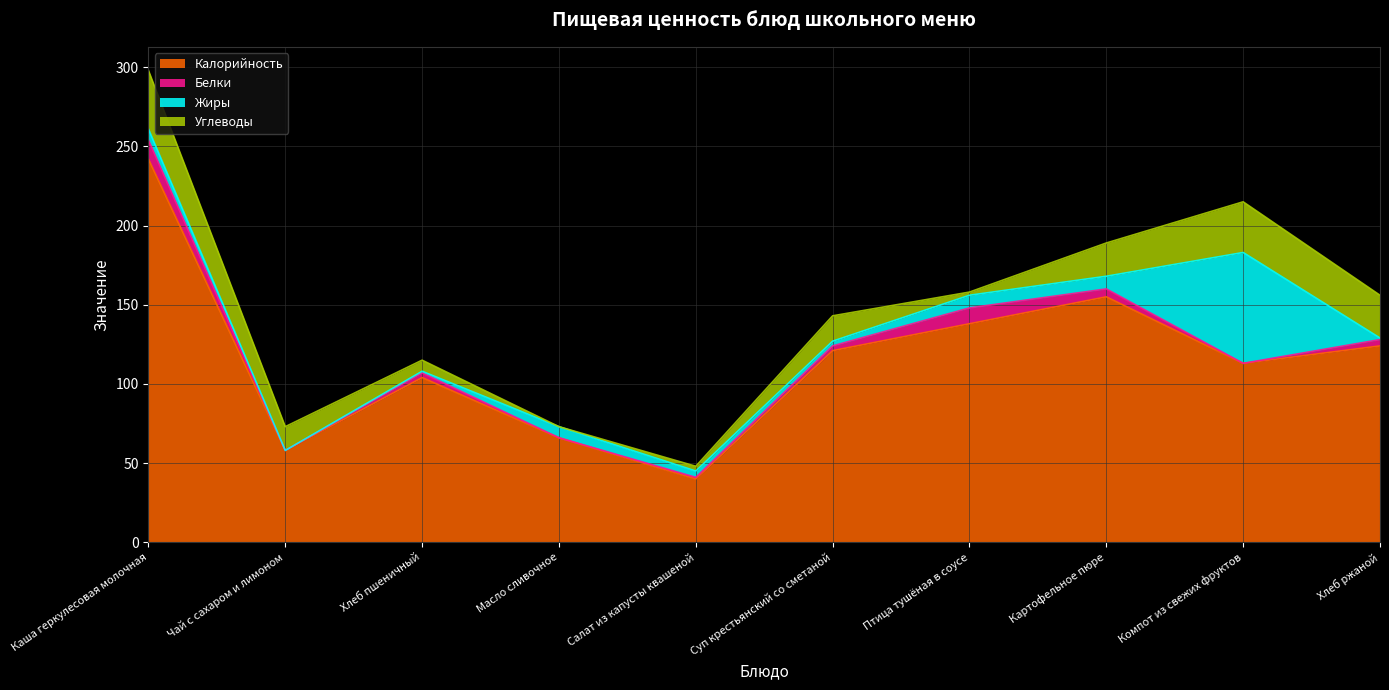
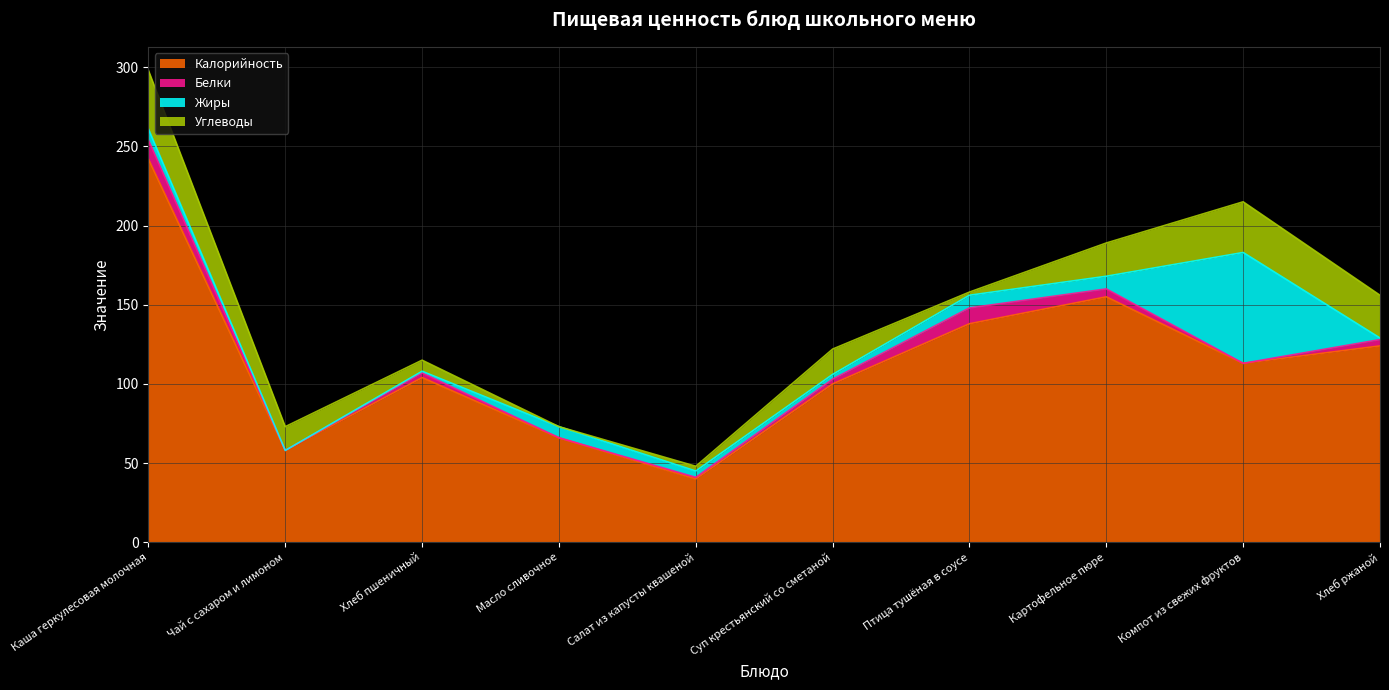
  {
    "Калорийность": {
      "Каша геркулесовая молочная": 242,
      "Хлеб пшеничный": 104,
-     "Суп крестьянский со сметаной": 121,
+     "Суп крестьянский со сметаной": 100,
      "Птица тушёная в соусе": 138,
      "Картофельное пюре": 155,
      "Хлеб ржаной": 124
    },
    "Белки": {
      "Каша геркулесовая молочная": 12,
      "Суп крестьянский со сметаной": 3,
      "Птица тушёная в соусе": 10,
      "Картофельное пюре": 5
    },
    "Жиры": {
      "Каша геркулесовая молочная": 7,
      "Салат из капусты квашеной": 4,
      "Суп крестьянский со сметаной": 3,
      "Птица тушёная в соусе": 8,
      "Картофельное пюре": 8,
      "Компот из свежих фруктов": 70
    },
    "Углеводы": {
      "Каша геркулесовая молочная": 37,
      "Чай с сахаром и лимоном": 15,
      "Хлеб пшеничный": 7,
      "Салат из капусты квашеной": 3,
      "Суп крестьянский со сметаной": 16,
      "Птица тушёная в соусе": 2,
      "Картофельное пюре": 21,
      "Компот из свежих фруктов": 32,
      "Хлеб ржаной": 27
    }
  }
